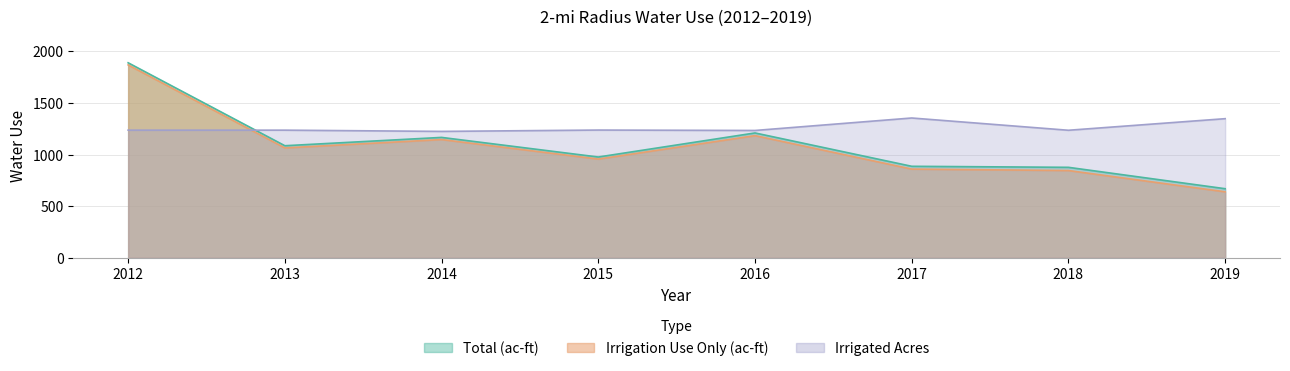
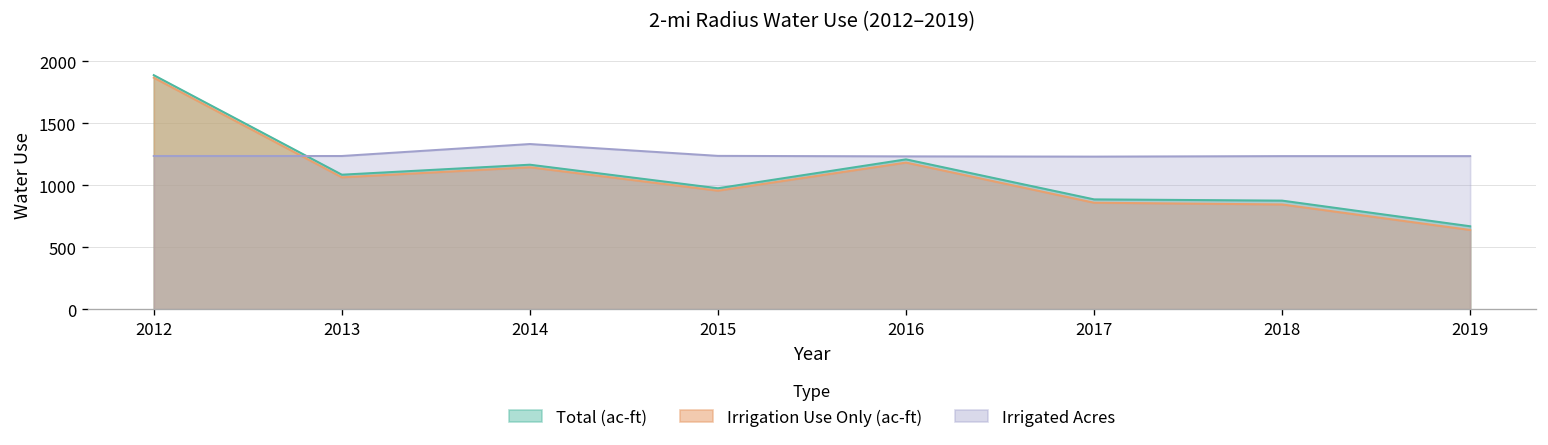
  {
    "Total (ac-ft)": {
      "2017": 890,
      "2018": 880,
      "2019": 670
    },
    "Irrigation Use Only (ac-ft)": {
      "2016": 1180,
      "2017": 860,
      "2018": 850,
      "2019": 640
    },
    "Irrigated Acres": {
      "2012": 1240,
      "2013": 1240,
-     "2014": 1230,
+     "2014": 1330,
      "2015": 1240,
-     "2017": 1350,
+     "2017": 1230,
      "2018": 1240,
-     "2019": 1350
+     "2019": 1240
    }
  }
